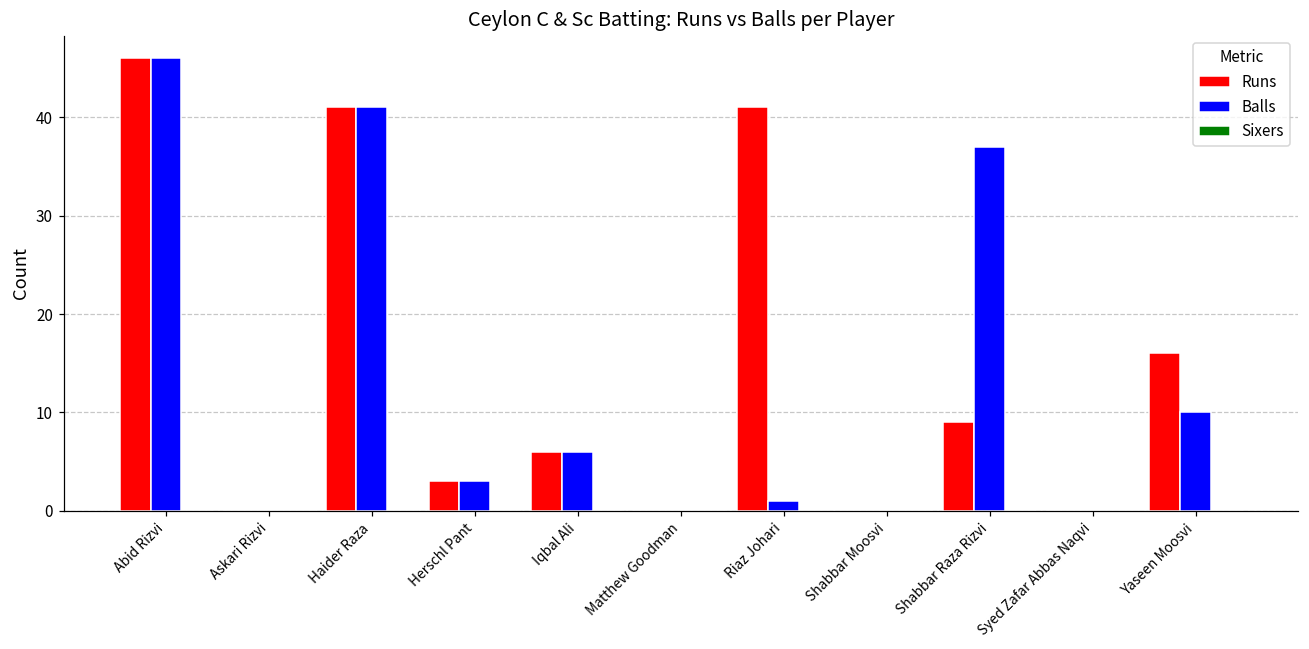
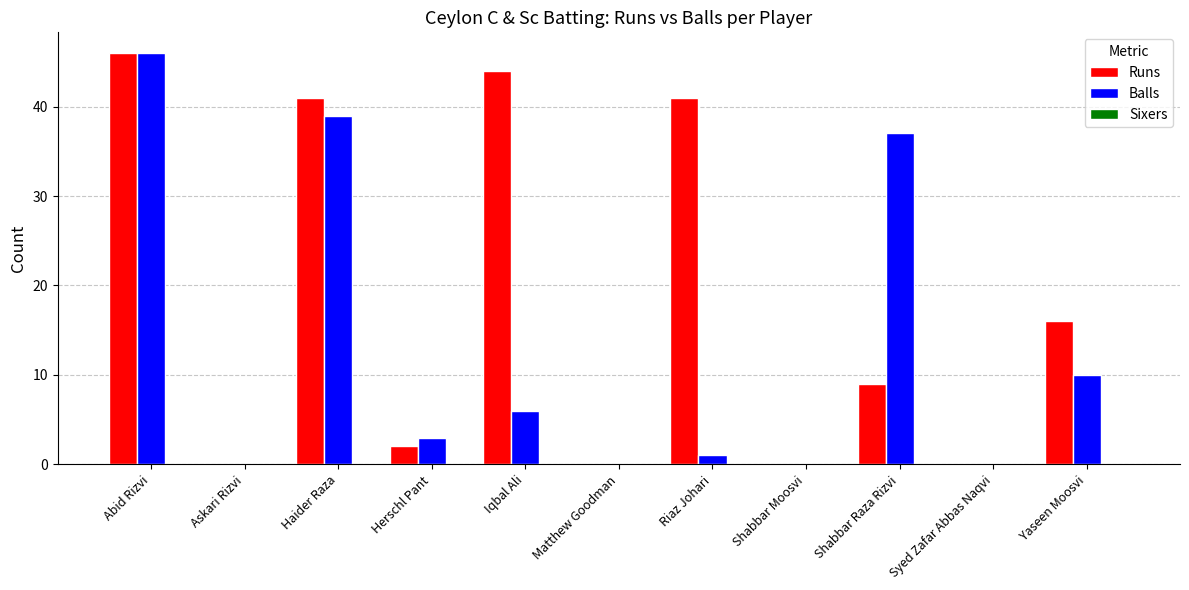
  {
    "Runs": {
      "Abid Rizvi": 46,
      "Askari Rizvi": 0,
      "Haider Raza": 41,
-     "Herschl Pant": 3,
-     "Iqbal Ali": 6,
+     "Herschl Pant": 2,
+     "Iqbal Ali": 44,
      "Matthew Goodman": 0,
      "Riaz Johari": 41,
      "Shabbar Moosvi": 0,
      "Shabbar Raza Rizvi": 9,
      "Syed Zafar Abbas Naqvi": 0,
      "Yaseen Moosvi": 16
    },
    "Balls": {
      "Abid Rizvi": 46,
      "Askari Rizvi": 0,
-     "Haider Raza": 41,
+     "Haider Raza": 39,
      "Herschl Pant": 3,
      "Iqbal Ali": 6,
      "Matthew Goodman": 0,
      "Riaz Johari": 1,
      "Shabbar Moosvi": 0,
      "Shabbar Raza Rizvi": 37,
      "Syed Zafar Abbas Naqvi": 0,
      "Yaseen Moosvi": 10
    },
    "Sixers": {
      "Abid Rizvi": 0,
      "Askari Rizvi": 0,
      "Haider Raza": 0,
      "Herschl Pant": 0,
      "Iqbal Ali": 0,
      "Matthew Goodman": 0,
      "Riaz Johari": 0,
      "Shabbar Moosvi": 0,
      "Shabbar Raza Rizvi": 0,
      "Syed Zafar Abbas Naqvi": 0,
      "Yaseen Moosvi": 0
    }
  }
